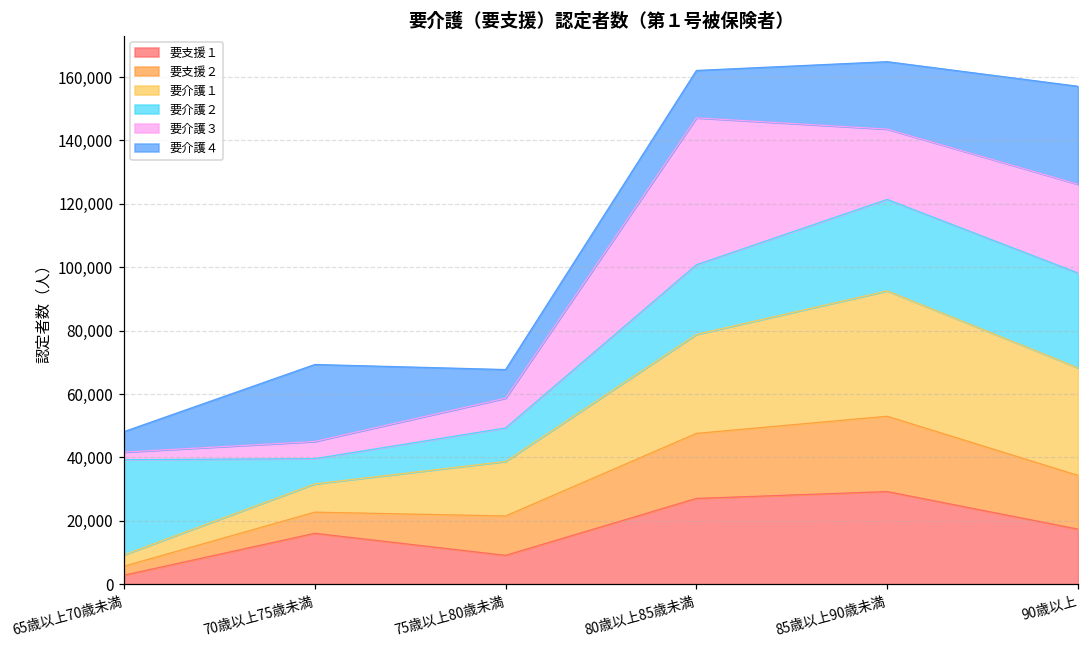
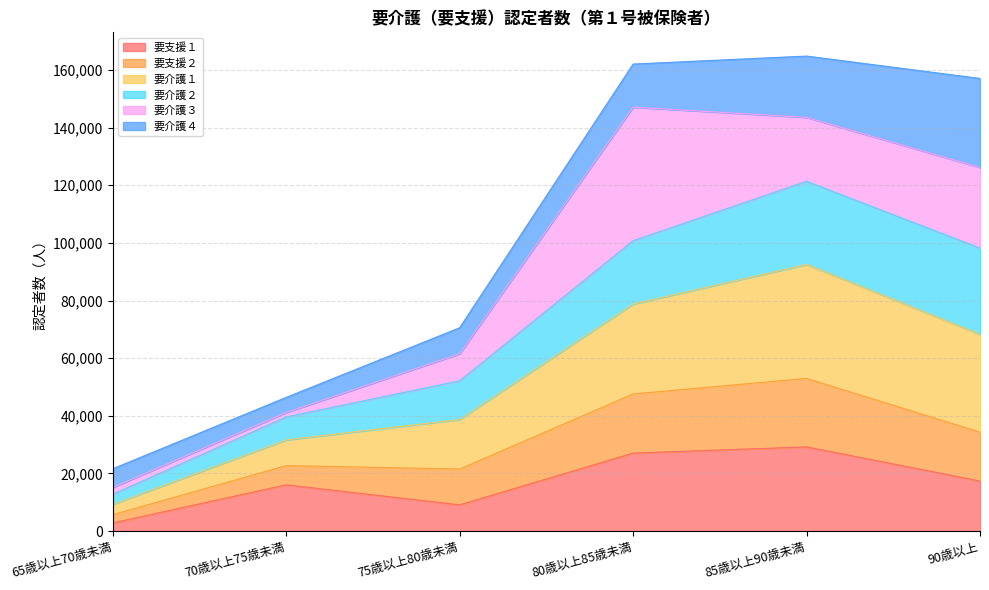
  {
    "要支援１": {
      "65歳以上70歳未満": "3,000",
      "70歳以上75歳未満": "16,000",
      "75歳以上80歳未満": "9,000",
      "80歳以上85歳未満": "27,000",
      "85歳以上90歳未満": "29,000",
      "90歳以上": "17,000"
    },
    "要介護２": {
-     "65歳以上70歳未満": "30,000",
+     "65歳以上70歳未満": "4,000",
      "70歳以上75歳未満": "8,000",
-     "75歳以上80歳未満": "11,000",
+     "75歳以上80歳未満": "13,000",
      "80歳以上85歳未満": "22,000",
      "85歳以上90歳未満": "29,000",
      "90歳以上": "30,000"
    },
    "要介護３": {
      "65歳以上70歳未満": "2,000",
-     "70歳以上75歳未満": "5,000",
+     "70歳以上75歳未満": "2,000",
      "75歳以上80歳未満": "9,000",
      "80歳以上85歳未満": "46,000",
      "85歳以上90歳未満": "22,000",
      "90歳以上": "28,000"
    },
    "要介護４": {
      "65歳以上70歳未満": "6,000",
-     "70歳以上75歳未満": "24,000",
+     "70歳以上75歳未満": "5,000",
      "75歳以上80歳未満": "9,000",
      "80歳以上85歳未満": "15,000",
      "85歳以上90歳未満": "21,000",
      "90歳以上": "31,000"
    }
  }
